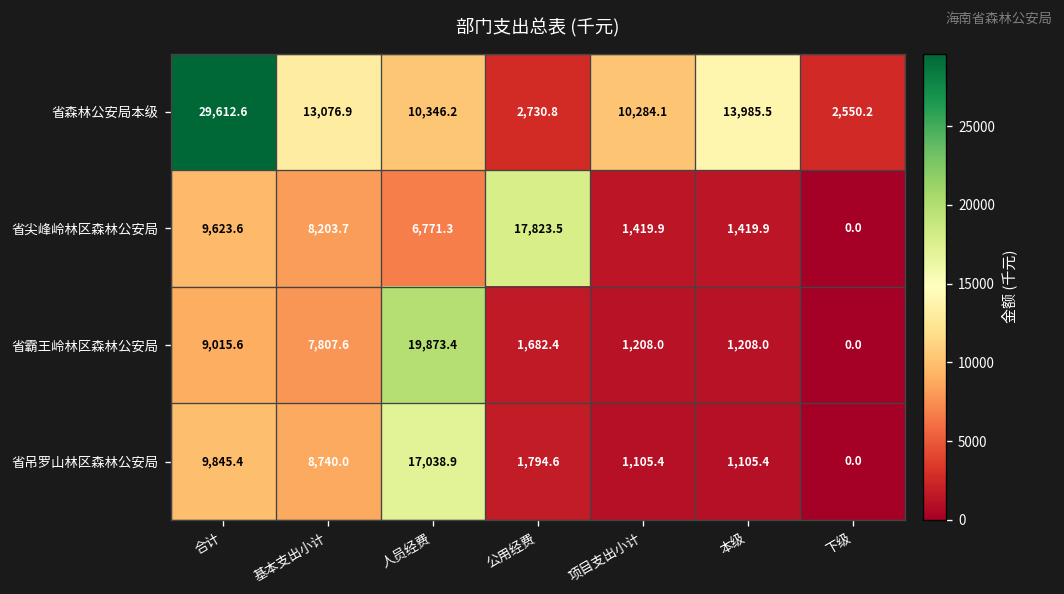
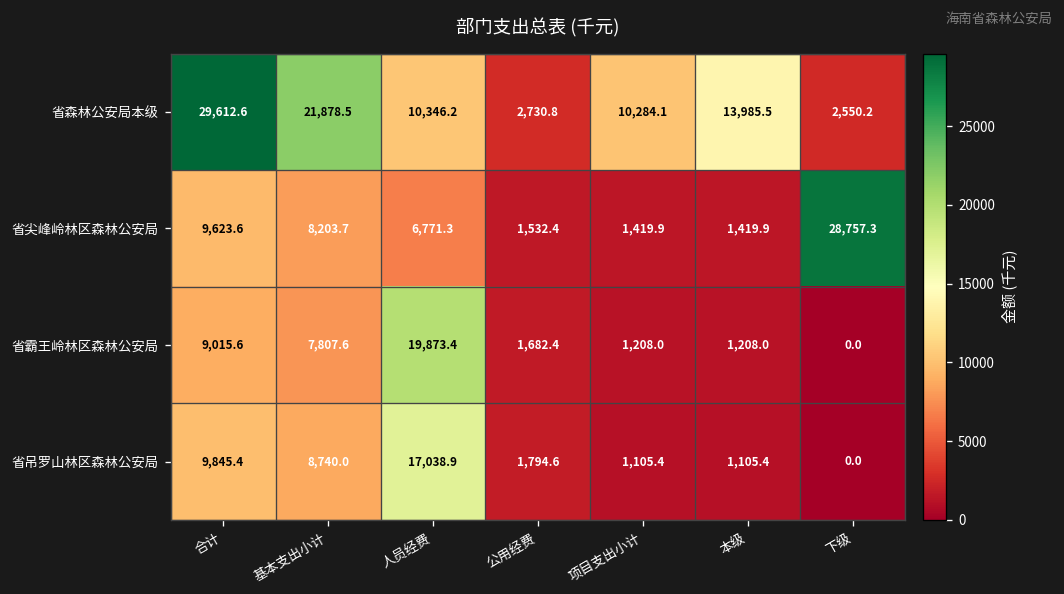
  {
    "省森林公安局本级": {
      "合计": "29,612.6",
-     "基本支出小计": "13,076.9",
+     "基本支出小计": "21,878.5",
      "人员经费": "10,346.2",
      "公用经费": "2,730.8",
      "项目支出小计": "10,284.1",
      "本级": "13,985.5",
      "下级": "2,550.2"
    },
    "省尖峰岭林区森林公安局": {
      "合计": "9,623.6",
      "基本支出小计": "8,203.7",
      "人员经费": "6,771.3",
-     "公用经费": "17,823.5",
+     "公用经费": "1,532.4",
      "项目支出小计": "1,419.9",
      "本级": "1,419.9",
-     "下级": "0.0"
+     "下级": "28,757.3"
    },
    "省霸王岭林区森林公安局": {
      "合计": "9,015.6",
      "基本支出小计": "7,807.6",
      "人员经费": "19,873.4",
      "公用经费": "1,682.4",
      "项目支出小计": "1,208.0",
      "本级": "1,208.0",
      "下级": "0.0"
    },
    "省吊罗山林区森林公安局": {
      "合计": "9,845.4",
      "基本支出小计": "8,740.0",
      "人员经费": "17,038.9",
      "公用经费": "1,794.6",
      "项目支出小计": "1,105.4",
      "本级": "1,105.4",
      "下级": "0.0"
    }
  }
